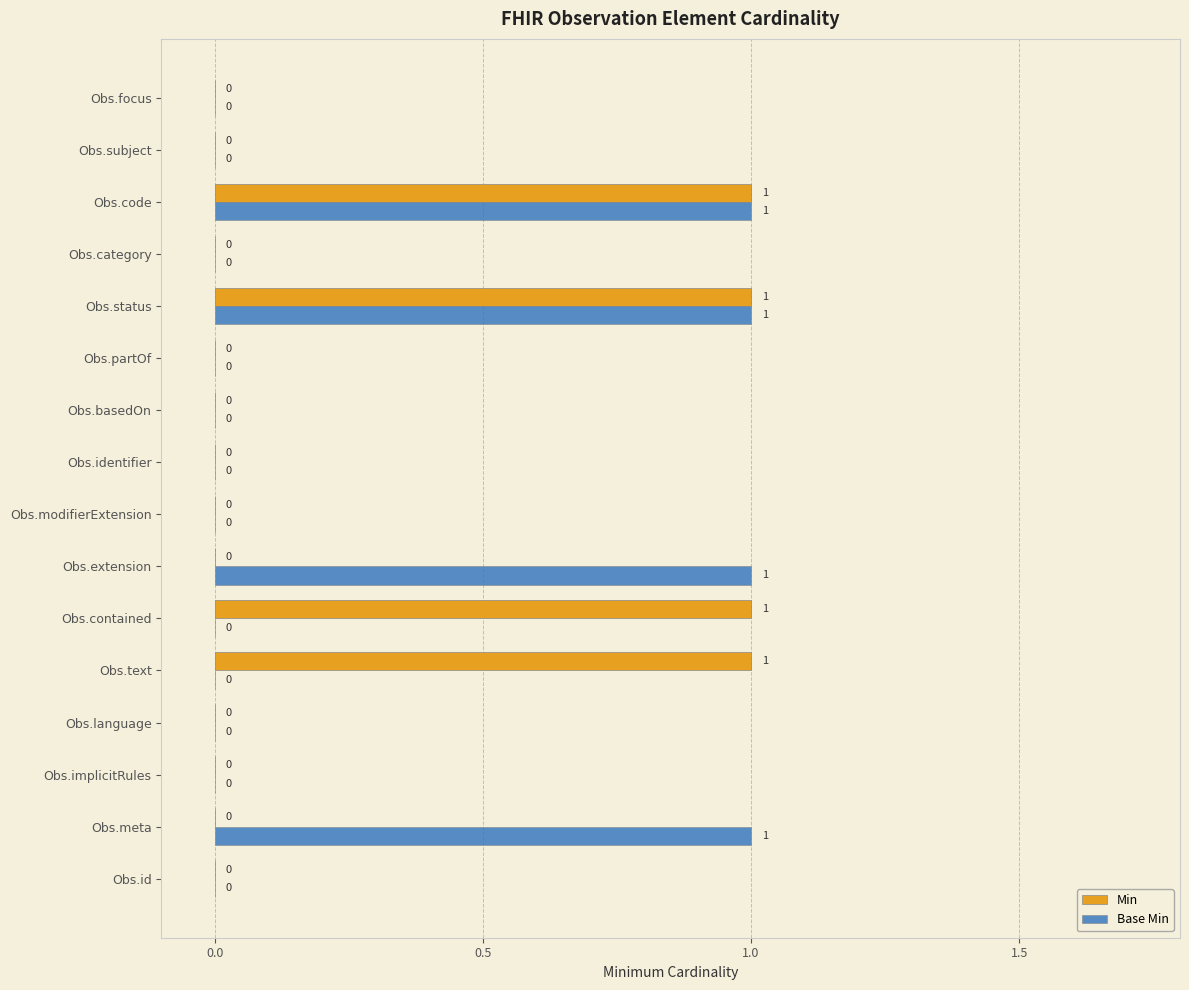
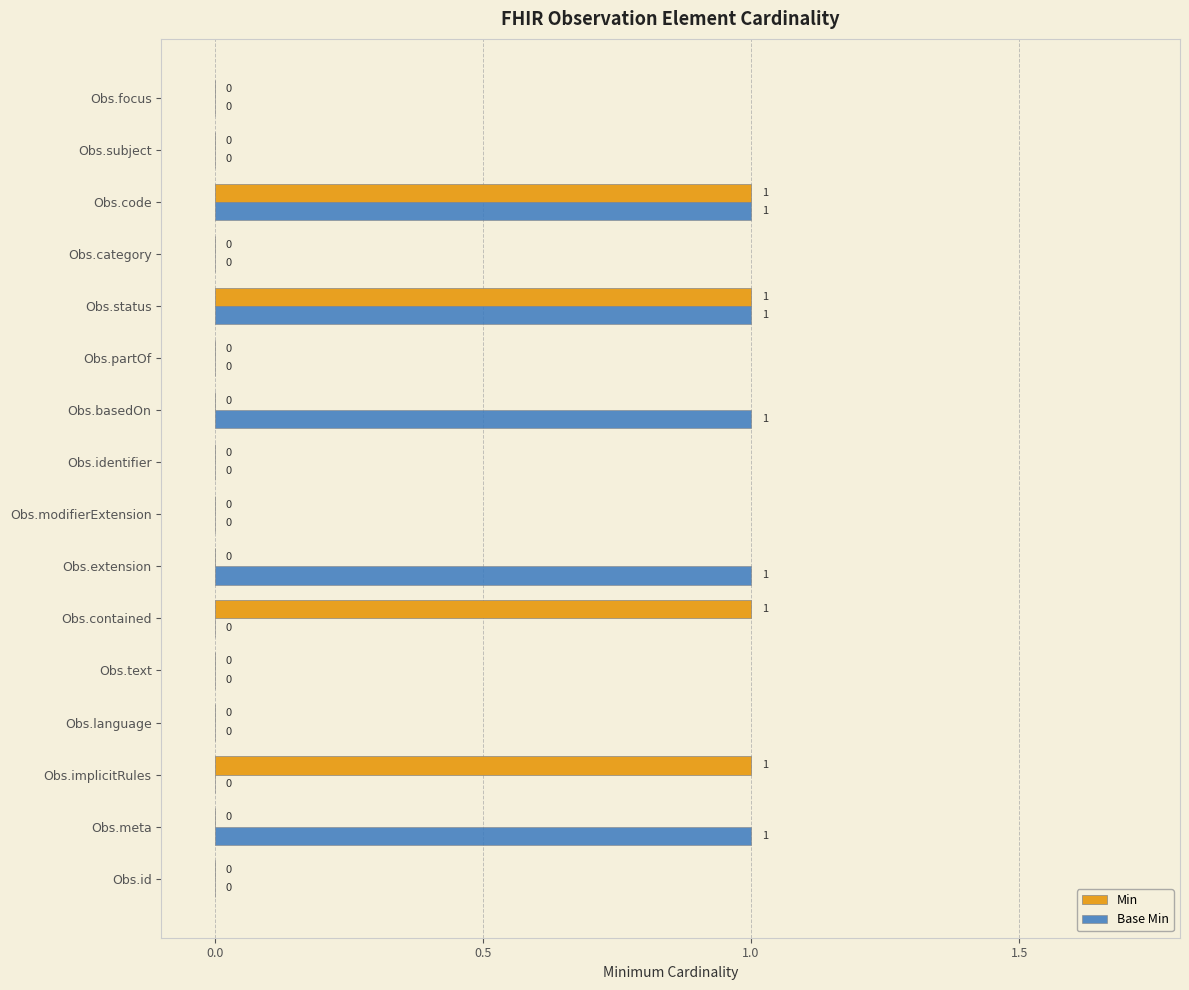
  {
    "Min": {
      "Obs.focus": 0,
      "Obs.subject": 0,
      "Obs.code": 1,
      "Obs.category": 0,
      "Obs.status": 1,
      "Obs.partOf": 0,
      "Obs.basedOn": 0,
      "Obs.identifier": 0,
      "Obs.modifierExtension": 0,
      "Obs.extension": 0,
      "Obs.contained": 1,
-     "Obs.text": 1,
+     "Obs.text": 0,
      "Obs.language": 0,
-     "Obs.implicitRules": 0,
+     "Obs.implicitRules": 1,
      "Obs.meta": 0,
      "Obs.id": 0
    },
    "Base Min": {
      "Obs.focus": 0,
      "Obs.subject": 0,
      "Obs.code": 1,
      "Obs.category": 0,
      "Obs.status": 1,
      "Obs.partOf": 0,
-     "Obs.basedOn": 0,
+     "Obs.basedOn": 1,
      "Obs.identifier": 0,
      "Obs.modifierExtension": 0,
      "Obs.extension": 1,
      "Obs.contained": 0,
      "Obs.text": 0,
      "Obs.language": 0,
      "Obs.implicitRules": 0,
      "Obs.meta": 1,
      "Obs.id": 0
    }
  }
